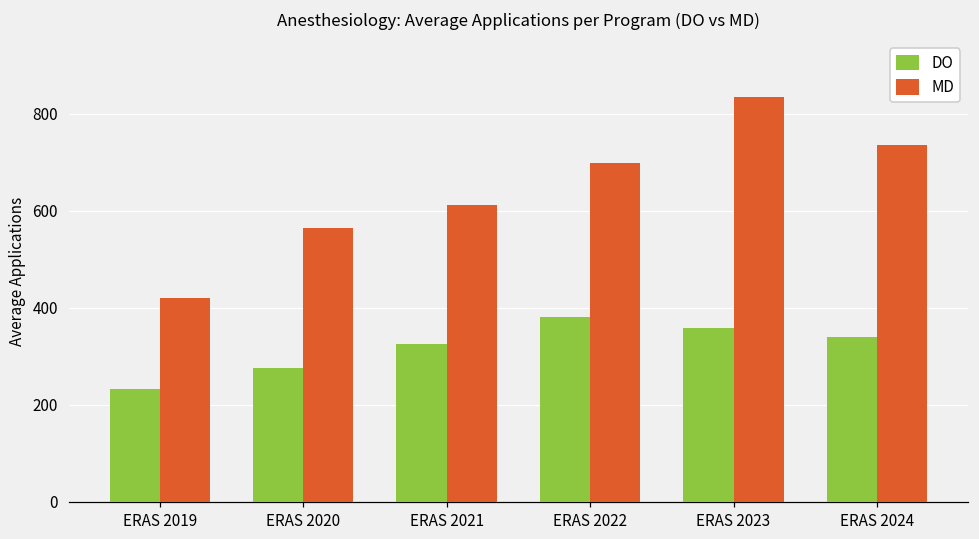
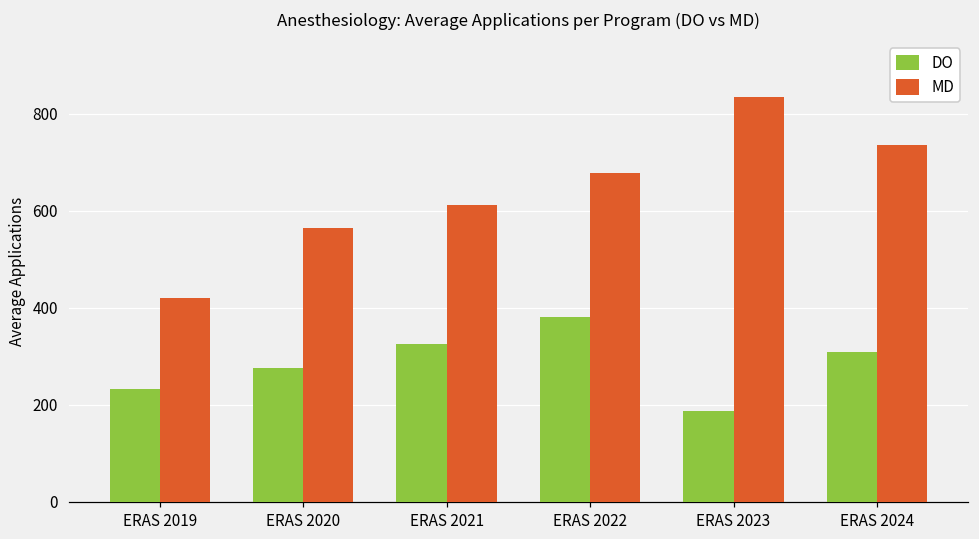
  {
    "DO": {
      "ERAS 2019": 230,
      "ERAS 2020": 280,
      "ERAS 2021": 330,
      "ERAS 2022": 380,
-     "ERAS 2023": 360,
-     "ERAS 2024": 340
+     "ERAS 2023": 190,
+     "ERAS 2024": 310
    },
    "MD": {
      "ERAS 2019": 420,
      "ERAS 2020": 570,
      "ERAS 2021": 610,
-     "ERAS 2022": 700,
+     "ERAS 2022": 680,
      "ERAS 2023": 830,
      "ERAS 2024": 730
    }
  }
